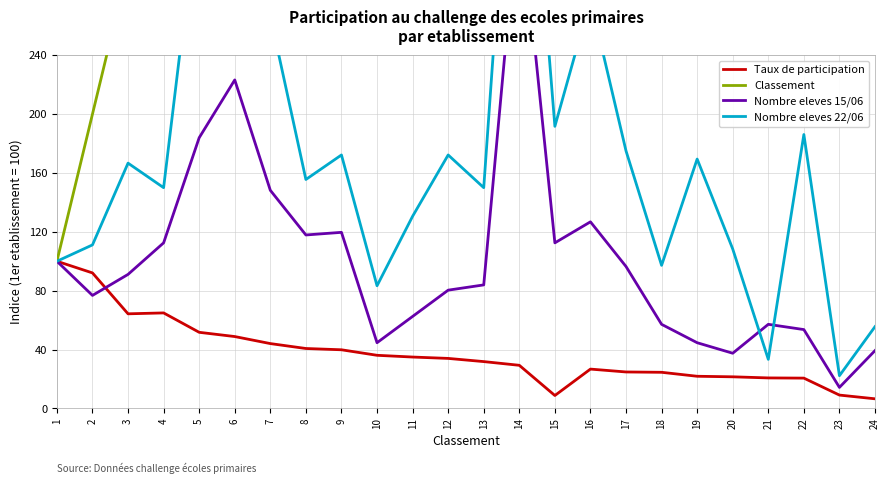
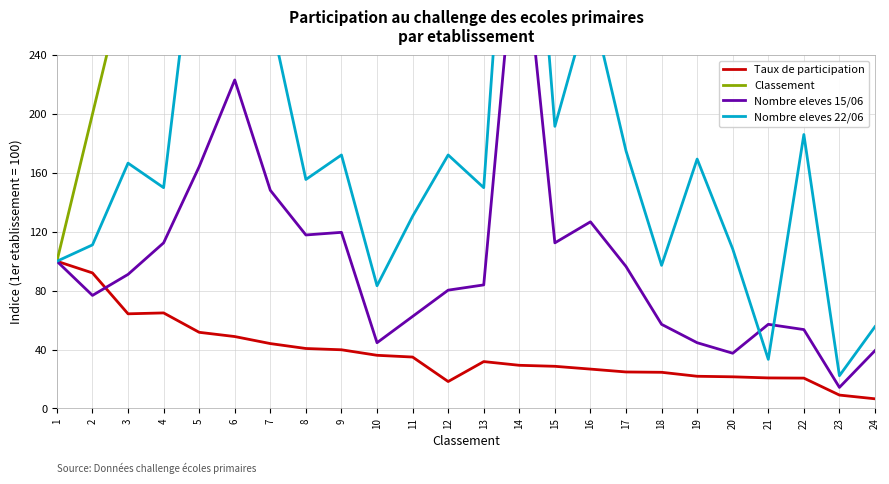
  {
    "Taux de participation": {
      "2": 92,
      "3": 64,
      "4": 65,
      "5": 52,
      "6": 49,
      "7": 44,
      "8": 41,
      "9": 40,
      "10": 36,
      "11": 35,
-     "12": 34,
+     "12": 18,
      "13": 32,
      "14": 29,
-     "15": 9,
+     "15": 29,
      "16": 27,
      "17": 25,
      "18": 25,
      "19": 22,
      "20": 21,
      "21": 21,
      "22": 21,
      "23": 9,
      "24": 7
    },
    "Classement": {
      "2": 200
    },
    "Nombre eleves 15/06": {
      "2": 77,
      "3": 91,
      "4": 113,
-     "5": 184,
+     "5": 164,
      "6": 223,
      "7": 148,
      "8": 118,
      "9": 120,
      "10": 45,
      "11": 63,
      "12": 80,
      "13": 84,
      "15": 113,
      "16": 127,
      "17": 96,
      "18": 57,
      "19": 45,
      "20": 38,
      "21": 57,
      "22": 54,
      "23": 14,
      "24": 39
    },
    "Nombre eleves 22/06": {
      "2": 111,
      "3": 167,
      "4": 150,
      "8": 156,
      "9": 172,
      "10": 83,
      "11": 131,
      "12": 172,
      "13": 150,
      "15": 192,
      "17": 175,
      "18": 97,
      "19": 169,
      "20": 108,
      "21": 33,
      "22": 186,
      "23": 22,
      "24": 56
    }
  }
